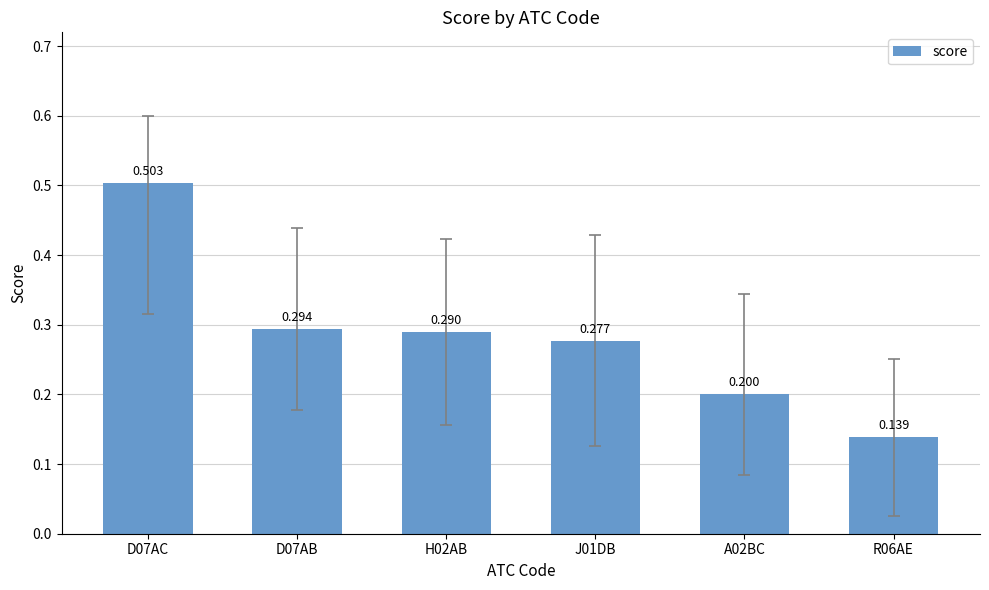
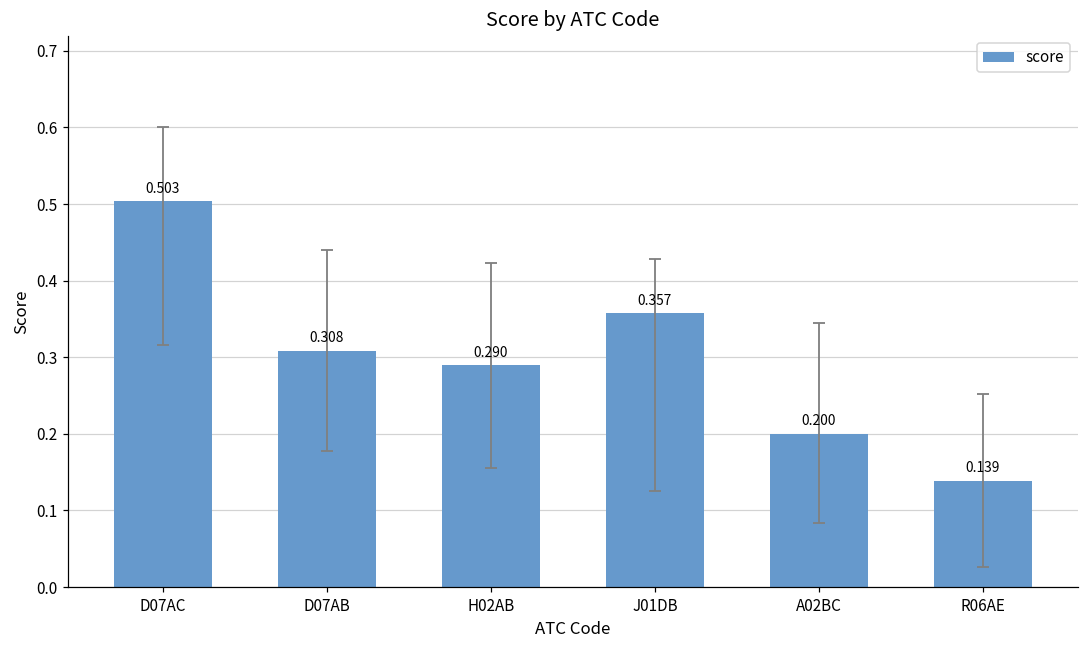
  {
    "score": {
      "D07AC": 0.503,
-     "D07AB": 0.294,
+     "D07AB": 0.308,
      "H02AB": 0.290,
-     "J01DB": 0.277,
+     "J01DB": 0.357,
      "A02BC": 0.200,
      "R06AE": 0.139
    }
  }
